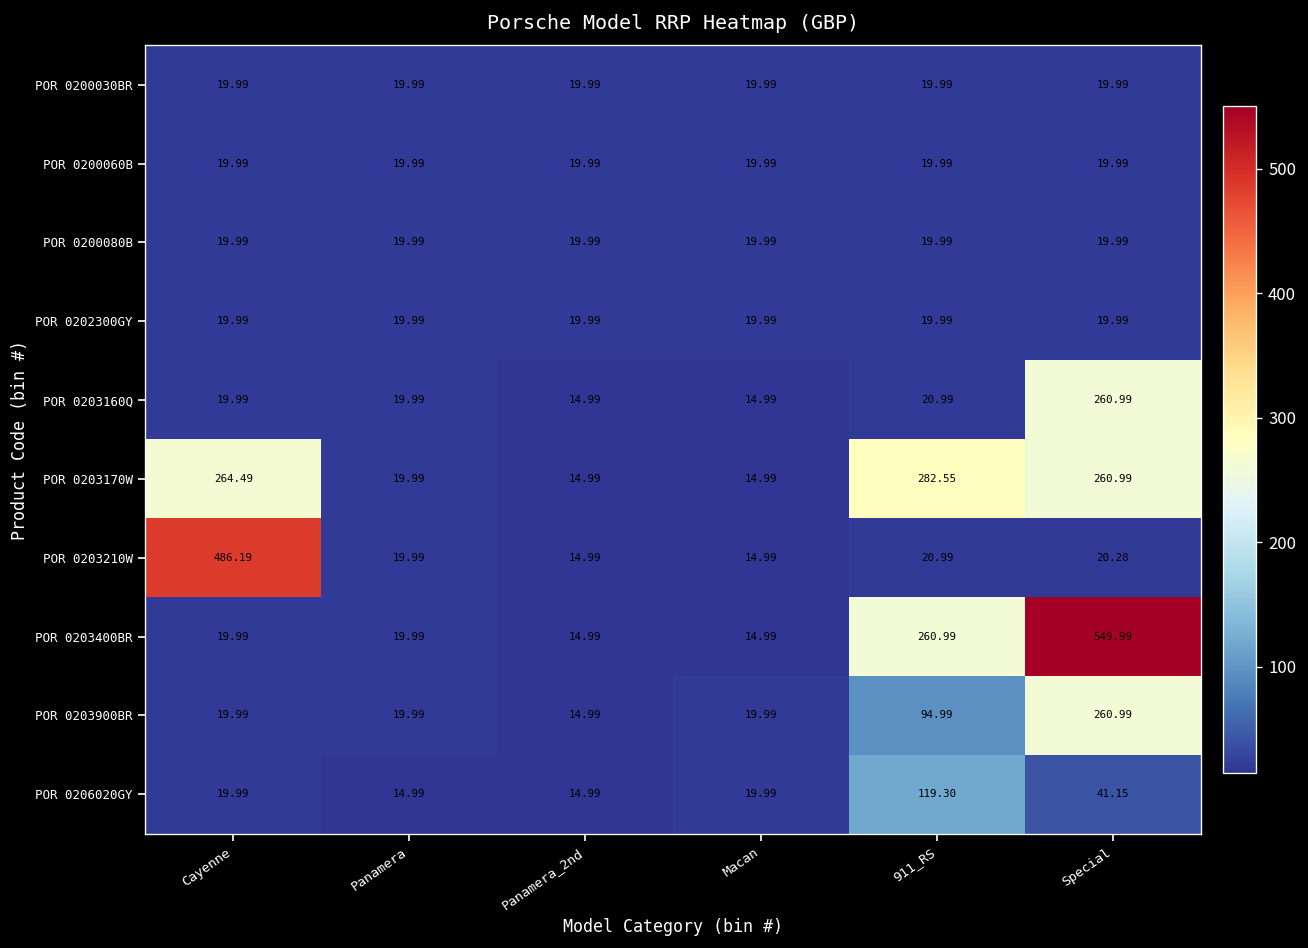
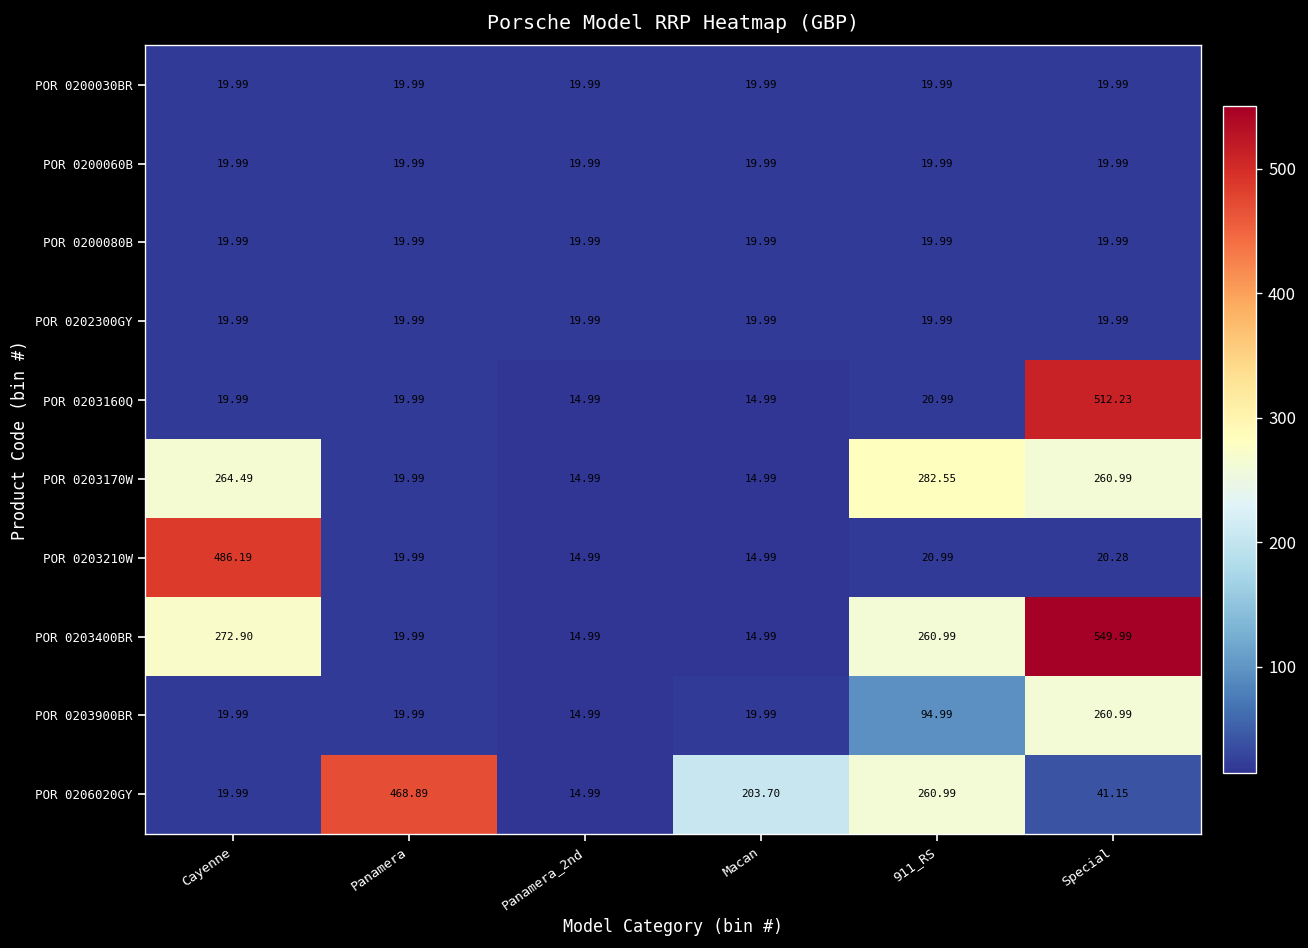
  {
    "POR 0200030BR": {
      "Cayenne": 19.99,
      "Panamera": 19.99,
      "Panamera_2nd": 19.99,
      "Macan": 19.99,
      "911_RS": 19.99,
      "Special": 19.99
    },
    "POR 0200060B": {
      "Cayenne": 19.99,
      "Panamera": 19.99,
      "Panamera_2nd": 19.99,
      "Macan": 19.99,
      "911_RS": 19.99,
      "Special": 19.99
    },
    "POR 0200080B": {
      "Cayenne": 19.99,
      "Panamera": 19.99,
      "Panamera_2nd": 19.99,
      "Macan": 19.99,
      "911_RS": 19.99,
      "Special": 19.99
    },
    "POR 0202300GY": {
      "Cayenne": 19.99,
      "Panamera": 19.99,
      "Panamera_2nd": 19.99,
      "Macan": 19.99,
      "911_RS": 19.99,
      "Special": 19.99
    },
    "POR 0203160Q": {
      "Cayenne": 19.99,
      "Panamera": 19.99,
      "Panamera_2nd": 14.99,
      "Macan": 14.99,
      "911_RS": 20.99,
-     "Special": 260.99
+     "Special": 512.23
    },
    "POR 0203170W": {
      "Cayenne": 264.49,
      "Panamera": 19.99,
      "Panamera_2nd": 14.99,
      "Macan": 14.99,
      "911_RS": 282.55,
      "Special": 260.99
    },
    "POR 0203210W": {
      "Cayenne": 486.19,
      "Panamera": 19.99,
      "Panamera_2nd": 14.99,
      "Macan": 14.99,
      "911_RS": 20.99,
      "Special": 20.28
    },
    "POR 0203400BR": {
-     "Cayenne": 19.99,
+     "Cayenne": 272.90,
      "Panamera": 19.99,
      "Panamera_2nd": 14.99,
      "Macan": 14.99,
      "911_RS": 260.99,
      "Special": 549.99
    },
    "POR 0203900BR": {
      "Cayenne": 19.99,
      "Panamera": 19.99,
      "Panamera_2nd": 14.99,
      "Macan": 19.99,
      "911_RS": 94.99,
      "Special": 260.99
    },
    "POR 0206020GY": {
      "Cayenne": 19.99,
-     "Panamera": 14.99,
+     "Panamera": 468.89,
      "Panamera_2nd": 14.99,
-     "Macan": 19.99,
-     "911_RS": 119.30,
+     "Macan": 203.70,
+     "911_RS": 260.99,
      "Special": 41.15
    }
  }
